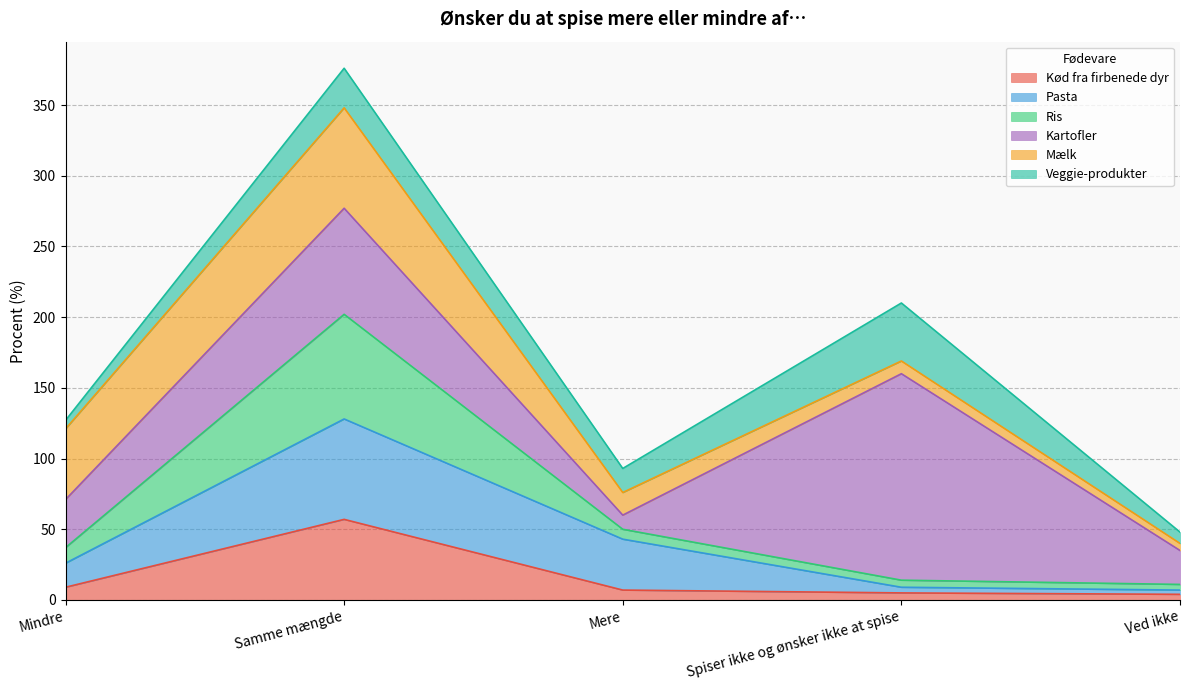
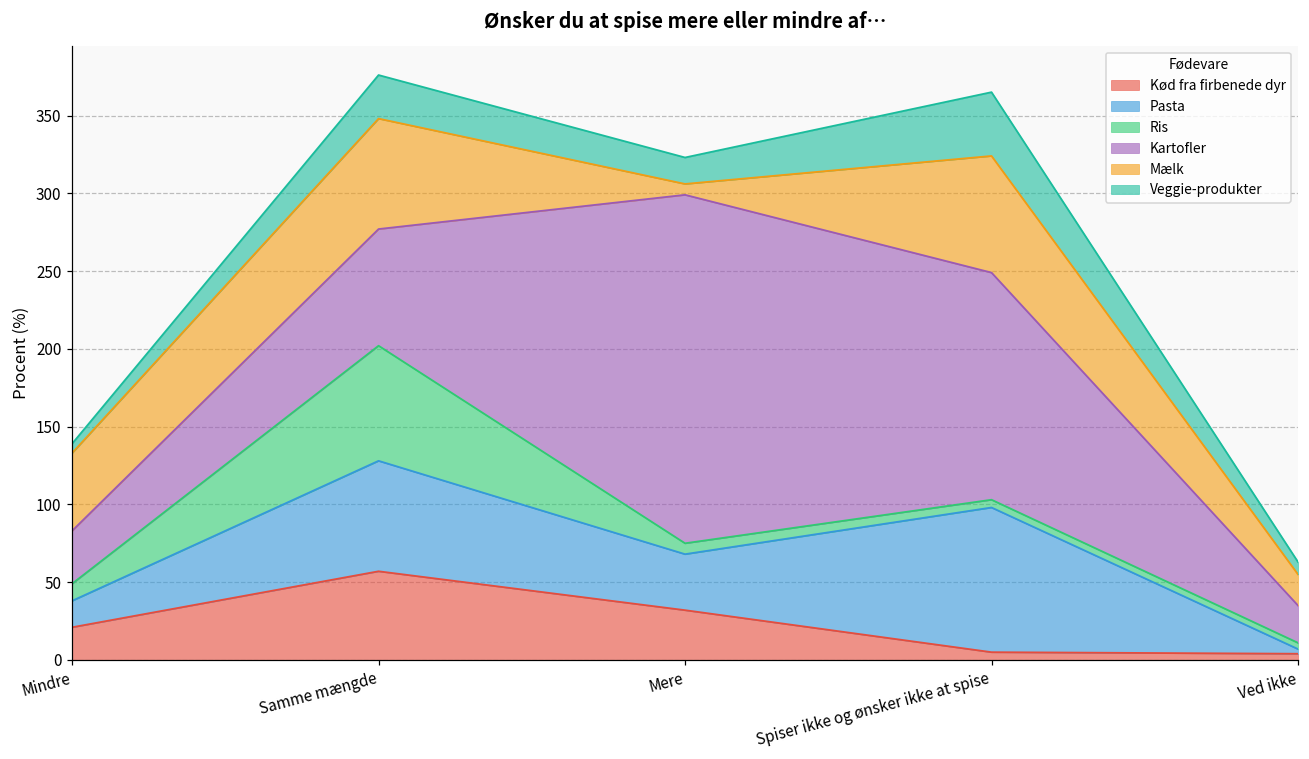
  {
    "Kød fra firbenede dyr": {
-     "Mindre": 9,
+     "Mindre": 21,
      "Samme mængde": 57,
-     "Mere": 7,
+     "Mere": 32,
      "Spiser ikke og ønsker ikke at spise": 5,
      "Ved ikke": 4
    },
    "Pasta": {
      "Mindre": 17,
      "Samme mængde": 71,
      "Mere": 36,
-     "Spiser ikke og ønsker ikke at spise": 4,
+     "Spiser ikke og ønsker ikke at spise": 93,
      "Ved ikke": 3
    },
    "Kartofler": {
      "Mindre": 34,
      "Samme mængde": 75,
-     "Mere": 10,
+     "Mere": 224,
      "Spiser ikke og ønsker ikke at spise": 146,
      "Ved ikke": 24
    },
    "Mælk": {
      "Mindre": 50,
      "Samme mængde": 71,
-     "Mere": 16,
-     "Spiser ikke og ønsker ikke at spise": 9,
-     "Ved ikke": 5
+     "Mere": 7,
+     "Spiser ikke og ønsker ikke at spise": 75,
+     "Ved ikke": 20
    }
  }
